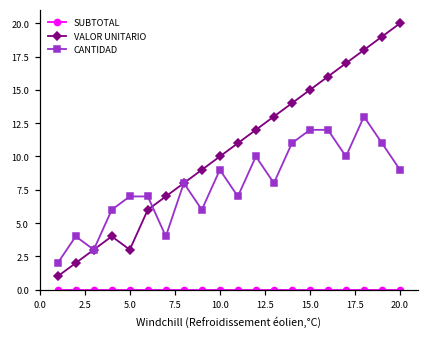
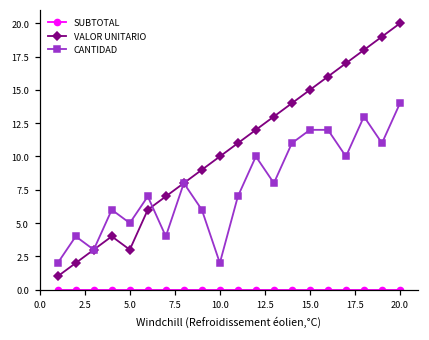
  {
    "SUBTOTAL": {
      "5.0": 0,
      "10.0": 0,
      "15.0": 0,
      "20.0": 0
    },
    "VALOR UNITARIO": {
      "5.0": 3,
      "10.0": 10,
      "15.0": 15,
      "20.0": 20
    },
    "CANTIDAD": {
-     "5.0": 7,
-     "10.0": 9,
+     "5.0": 5,
+     "10.0": 2,
      "15.0": 12,
-     "20.0": 9
+     "20.0": 14
    }
  }
